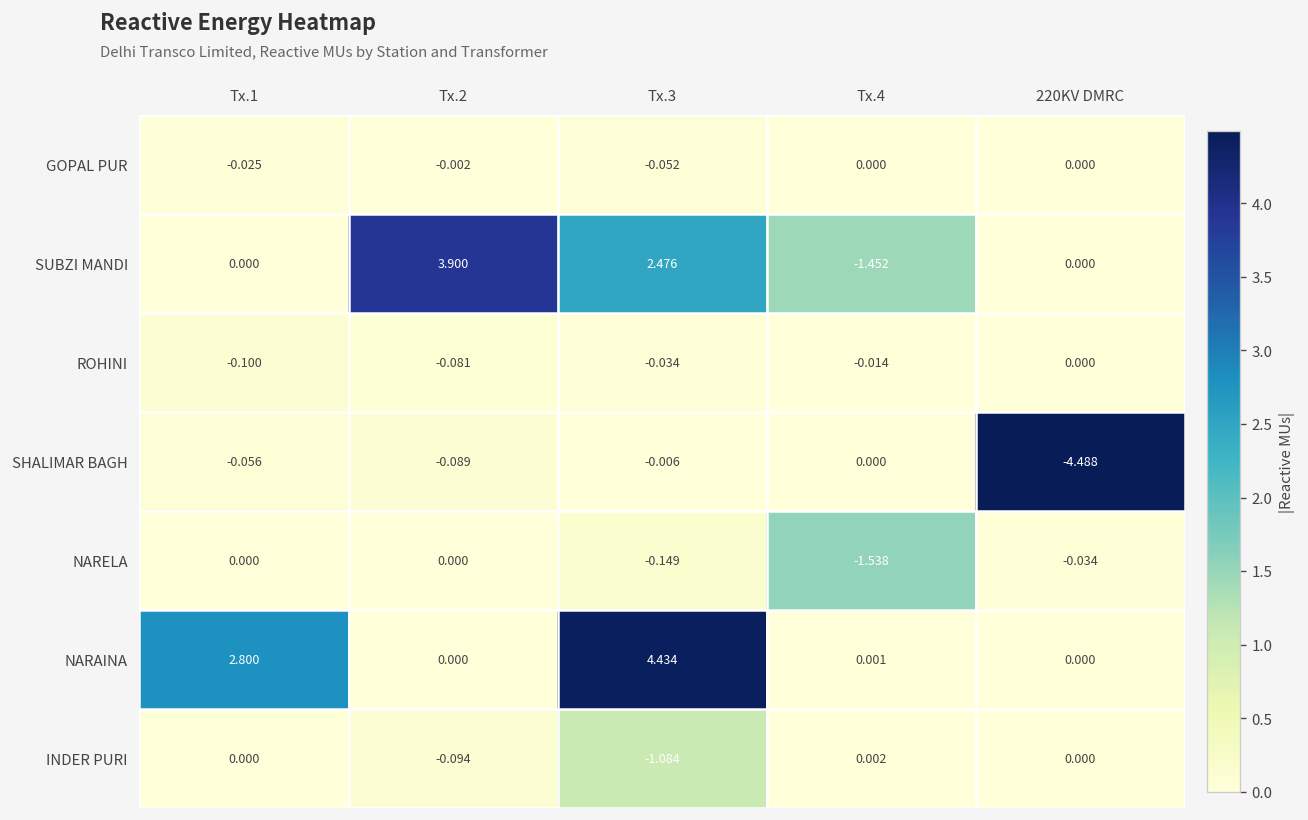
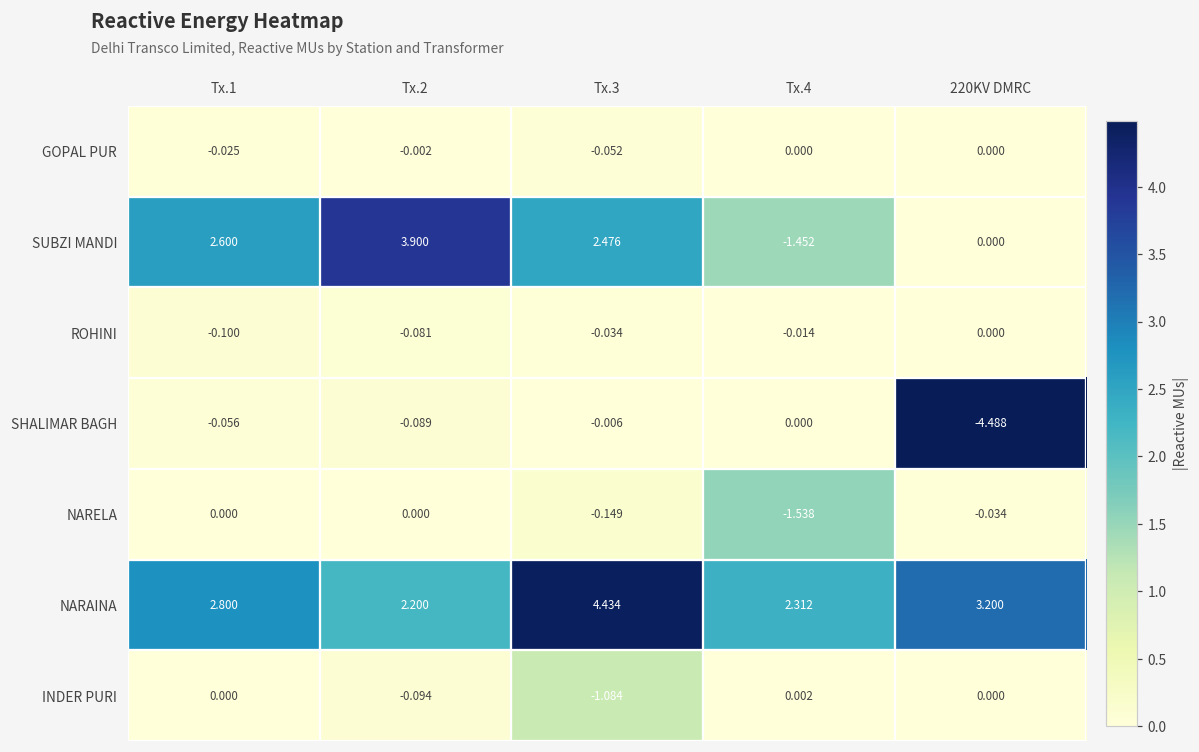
  {
    "GOPAL PUR": {
      "Tx.1": -0.025,
      "Tx.2": -0.002,
      "Tx.3": -0.052,
      "Tx.4": 0.000,
      "220KV DMRC": 0.000
    },
    "SUBZI MANDI": {
-     "Tx.1": 0.000,
+     "Tx.1": 2.600,
      "Tx.2": 3.900,
      "Tx.3": 2.476,
      "Tx.4": -1.452,
      "220KV DMRC": 0.000
    },
    "ROHINI": {
      "Tx.1": -0.100,
      "Tx.2": -0.081,
      "Tx.3": -0.034,
      "Tx.4": -0.014,
      "220KV DMRC": 0.000
    },
    "SHALIMAR BAGH": {
      "Tx.1": -0.056,
      "Tx.2": -0.089,
      "Tx.3": -0.006,
      "Tx.4": 0.000,
      "220KV DMRC": -4.488
    },
    "NARELA": {
      "Tx.1": 0.000,
      "Tx.2": 0.000,
      "Tx.3": -0.149,
      "Tx.4": -1.538,
      "220KV DMRC": -0.034
    },
    "NARAINA": {
      "Tx.1": 2.800,
-     "Tx.2": 0.000,
+     "Tx.2": 2.200,
      "Tx.3": 4.434,
-     "Tx.4": 0.001,
-     "220KV DMRC": 0.000
+     "Tx.4": 2.312,
+     "220KV DMRC": 3.200
    },
    "INDER PURI": {
      "Tx.1": 0.000,
      "Tx.2": -0.094,
      "Tx.3": -1.084,
      "Tx.4": 0.002,
      "220KV DMRC": 0.000
    }
  }
